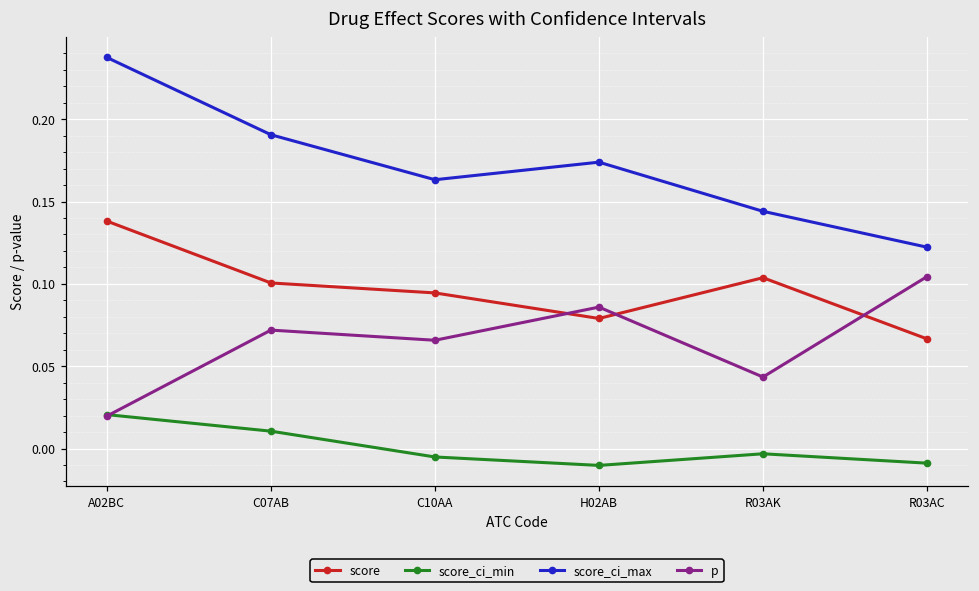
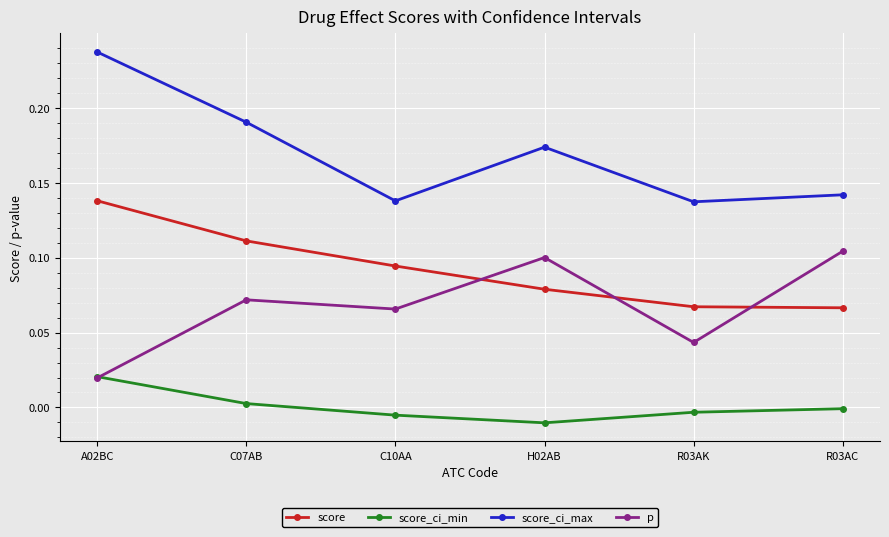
  {
    "score": {
      "A02BC": 0.138,
-     "C07AB": 0.101,
+     "C07AB": 0.111,
      "C10AA": 0.094,
      "H02AB": 0.079,
-     "R03AK": 0.104,
+     "R03AK": 0.067,
      "R03AC": 0.067
    },
    "score_ci_min": {
-     "C07AB": 0.011,
+     "C07AB": 0.003,
      "C10AA": -0.005,
      "H02AB": -0.010,
      "R03AK": -0.003,
-     "R03AC": -0.009
+     "R03AC": -0.001
    },
    "score_ci_max": {
      "A02BC": 0.237,
      "C07AB": 0.191,
-     "C10AA": 0.163,
+     "C10AA": 0.138,
      "H02AB": 0.174,
-     "R03AK": 0.144,
-     "R03AC": 0.122
+     "R03AK": 0.137,
+     "R03AC": 0.142
    },
    "p": {
      "C07AB": 0.072,
      "C10AA": 0.066,
-     "H02AB": 0.086,
+     "H02AB": 0.100,
      "R03AK": 0.043,
      "R03AC": 0.104
    }
  }
